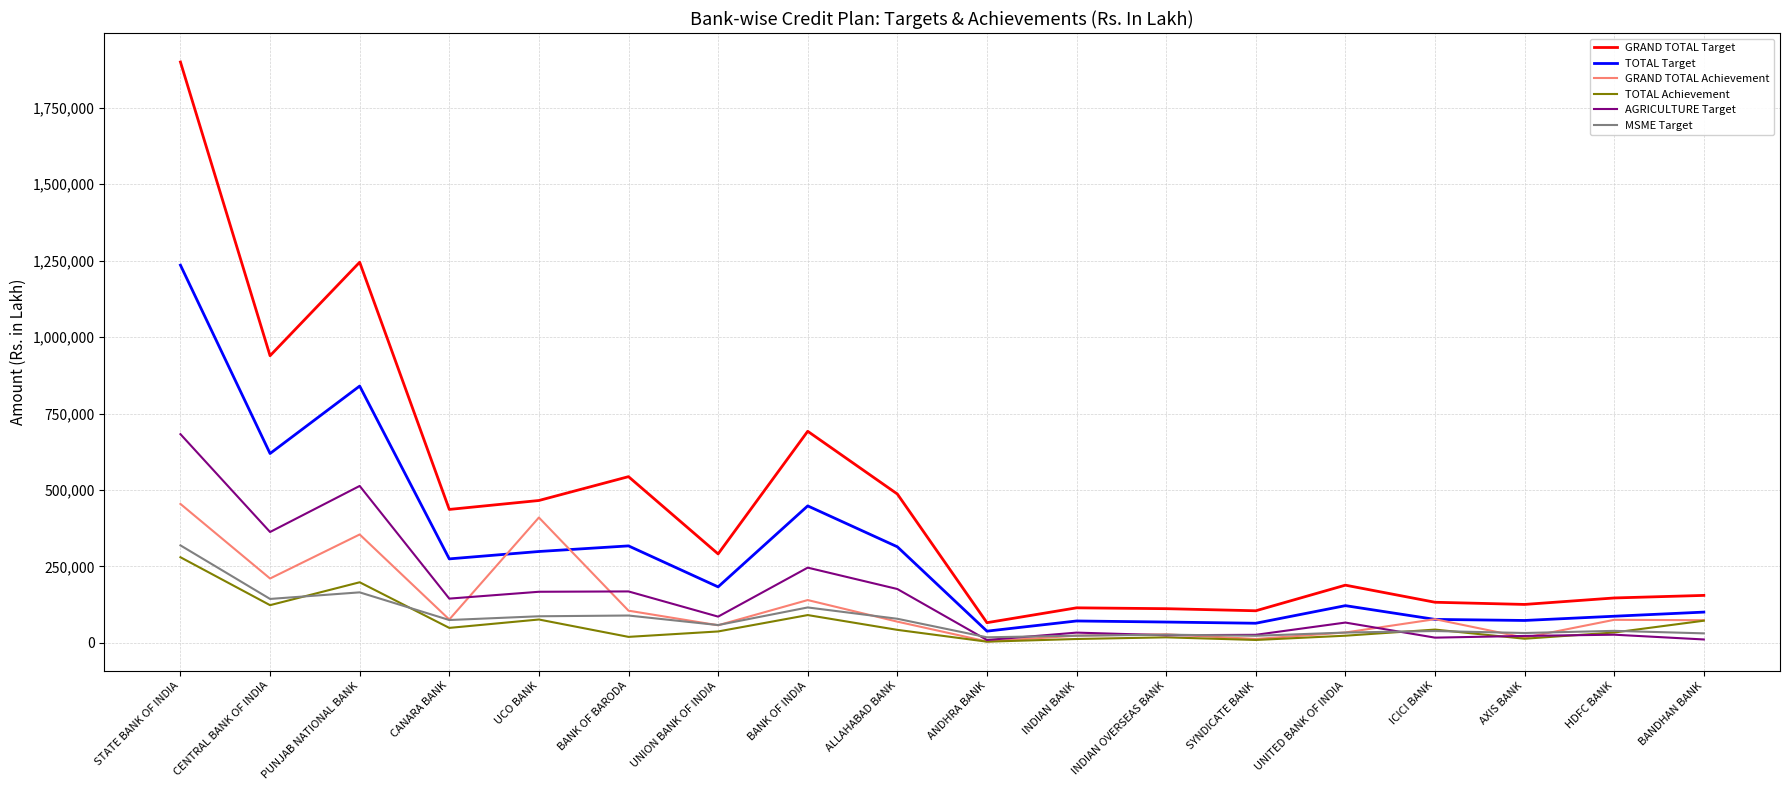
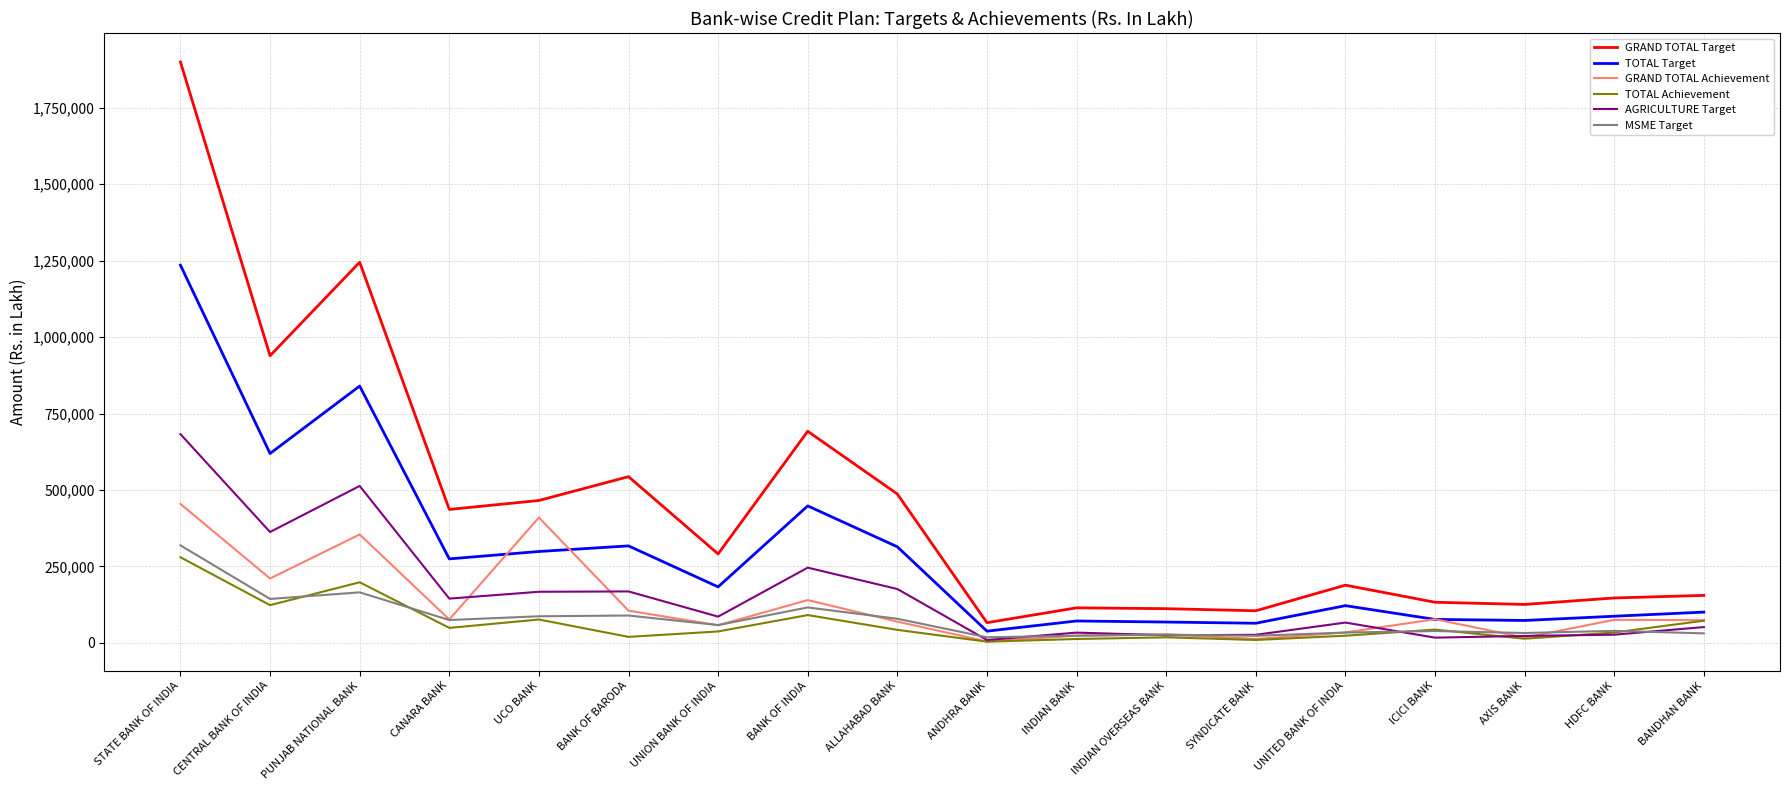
  {
    "GRAND TOTAL Target": {
      "STATE BANK OF INDIA": "1,900,000",
      "CENTRAL BANK OF INDIA": "940,000",
      "PUNJAB NATIONAL BANK": "1,240,000",
      "CANARA BANK": "440,000",
      "UCO BANK": "470,000",
      "BANK OF BARODA": "540,000",
      "UNION BANK OF INDIA": "290,000",
      "BANK OF INDIA": "690,000",
      "ALLAHABAD BANK": "490,000",
      "ANDHRA BANK": "70,000",
      "INDIAN BANK": "110,000",
      "INDIAN OVERSEAS BANK": "110,000",
      "SYNDICATE BANK": "100,000",
      "UNITED BANK OF INDIA": "190,000",
      "ICICI BANK": "130,000",
      "AXIS BANK": "130,000",
      "HDFC BANK": "150,000",
      "BANDHAN BANK": "150,000"
    },
    "TOTAL Target": {
      "STATE BANK OF INDIA": "1,240,000",
      "CENTRAL BANK OF INDIA": "620,000",
      "PUNJAB NATIONAL BANK": "840,000",
      "CANARA BANK": "270,000",
      "UCO BANK": "300,000",
      "BANK OF BARODA": "320,000",
      "UNION BANK OF INDIA": "180,000",
      "BANK OF INDIA": "450,000",
      "ALLAHABAD BANK": "310,000",
      "ANDHRA BANK": "40,000",
      "INDIAN BANK": "70,000",
      "INDIAN OVERSEAS BANK": "70,000",
      "SYNDICATE BANK": "60,000",
      "UNITED BANK OF INDIA": "120,000",
      "AXIS BANK": "70,000",
      "HDFC BANK": "90,000",
      "BANDHAN BANK": "100,000"
    },
    "GRAND TOTAL Achievement": {
      "STATE BANK OF INDIA": "450,000",
      "CENTRAL BANK OF INDIA": "210,000",
      "PUNJAB NATIONAL BANK": "350,000",
      "UCO BANK": "410,000",
      "BANK OF BARODA": "100,000",
      "BANK OF INDIA": "140,000",
      "ALLAHABAD BANK": "70,000",
      "HDFC BANK": "70,000"
    },
    "TOTAL Achievement": {
      "STATE BANK OF INDIA": "280,000",
      "CENTRAL BANK OF INDIA": "120,000",
      "PUNJAB NATIONAL BANK": "200,000",
      "CANARA BANK": "50,000",
      "UCO BANK": "80,000",
      "BANK OF BARODA": "20,000",
      "UNION BANK OF INDIA": "40,000",
      "BANK OF INDIA": "90,000",
      "ALLAHABAD BANK": "40,000",
      "INDIAN BANK": "10,000",
      "UNITED BANK OF INDIA": "20,000"
    },
    "AGRICULTURE Target": {
      "STATE BANK OF INDIA": "680,000",
      "CENTRAL BANK OF INDIA": "360,000",
      "PUNJAB NATIONAL BANK": "510,000",
      "CANARA BANK": "140,000",
      "UCO BANK": "170,000",
      "BANK OF BARODA": "170,000",
      "UNION BANK OF INDIA": "90,000",
      "BANK OF INDIA": "250,000",
      "ALLAHABAD BANK": "180,000",
      "INDIAN BANK": "30,000",
      "UNITED BANK OF INDIA": "70,000",
      "ICICI BANK": "20,000",
-     "BANDHAN BANK": "10,000"
+     "BANDHAN BANK": "50,000"
    },
    "MSME Target": {
      "STATE BANK OF INDIA": "320,000",
      "CENTRAL BANK OF INDIA": "140,000",
      "PUNJAB NATIONAL BANK": "160,000",
      "UCO BANK": "90,000",
      "BANK OF BARODA": "90,000",
      "BANK OF INDIA": "120,000",
      "ALLAHABAD BANK": "80,000",
      "ANDHRA BANK": "20,000",
      "AXIS BANK": "30,000",
      "BANDHAN BANK": "30,000"
    }
  }
